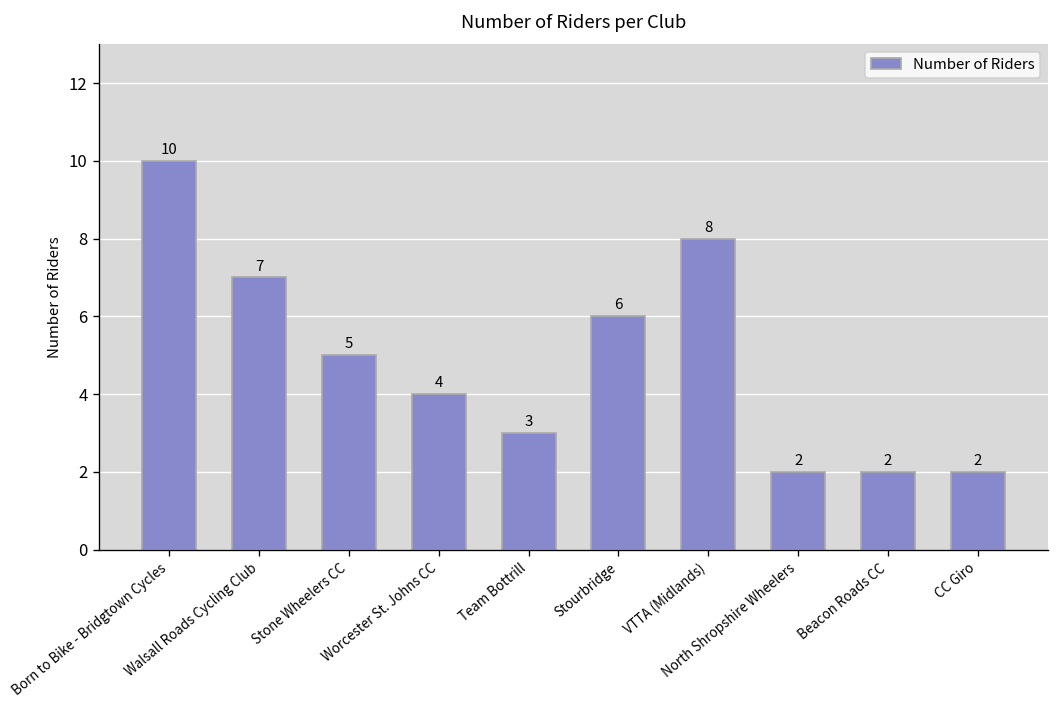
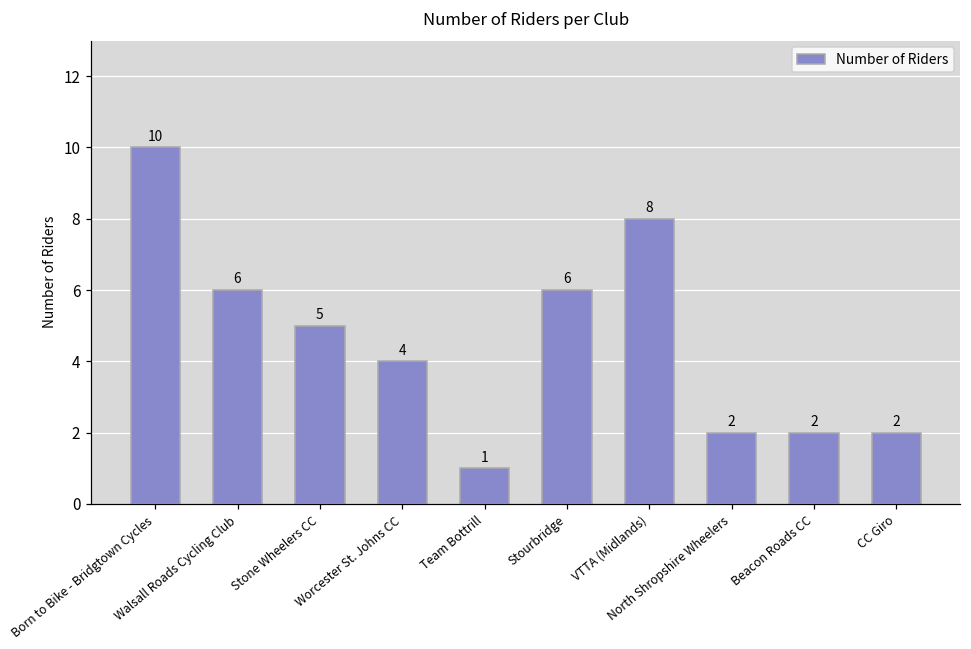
  {
    "Born to Bike - Bridgtown Cycles": 10,
-   "Walsall Roads Cycling Club": 7,
+   "Walsall Roads Cycling Club": 6,
    "Stone Wheelers CC": 5,
    "Worcester St. Johns CC": 4,
-   "Team Bottrill": 3,
+   "Team Bottrill": 1,
    "Stourbridge": 6,
    "VTTA (Midlands)": 8,
    "North Shropshire Wheelers": 2,
    "Beacon Roads CC": 2,
    "CC Giro": 2
  }
